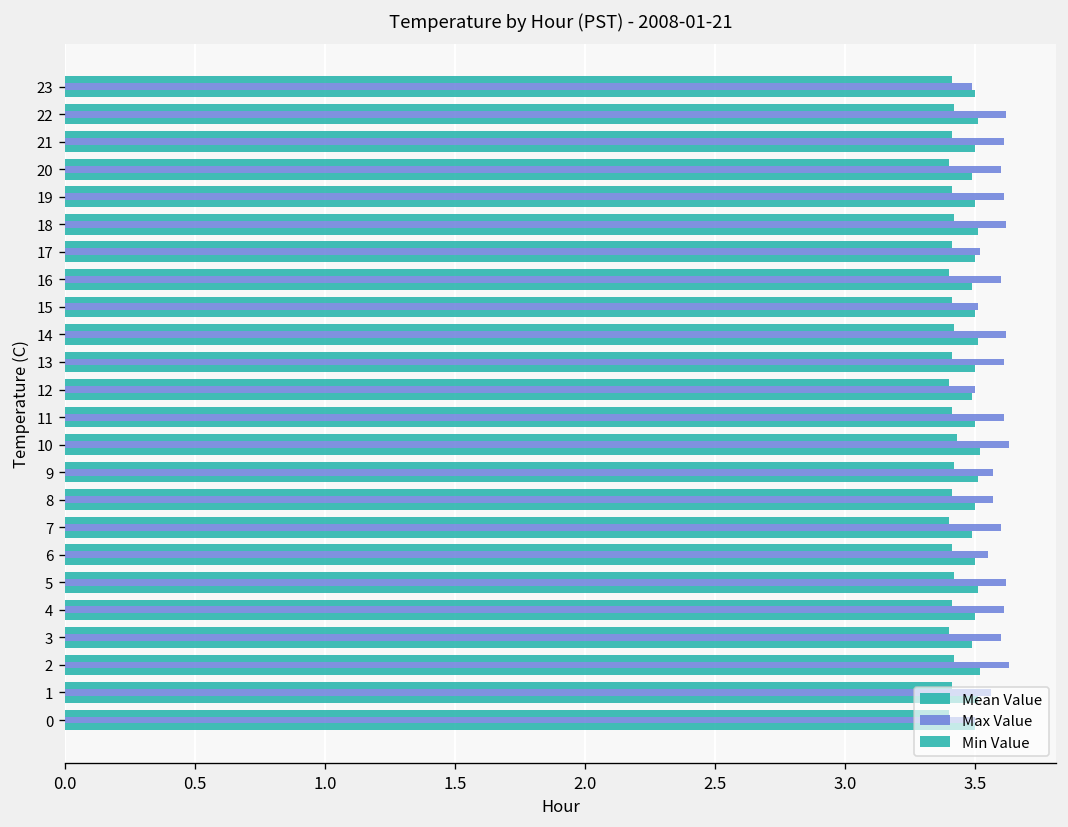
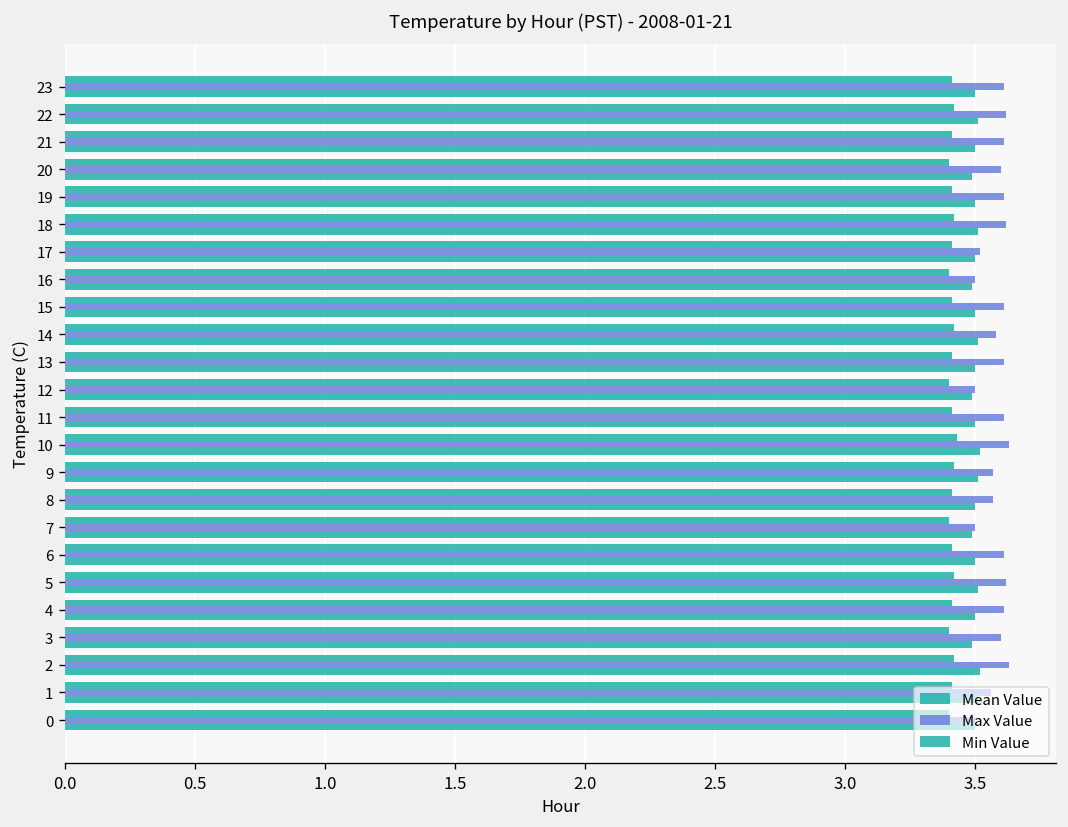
  {
    "Max Value": {
-     "23": 3.49,
+     "23": 3.61,
      "22": 3.62,
      "21": 3.61,
      "20": 3.60,
      "19": 3.61,
      "18": 3.62,
      "17": 3.52,
-     "16": 3.6,
-     "15": 3.51,
-     "14": 3.62,
+     "16": 3.5,
+     "15": 3.61,
+     "14": 3.58,
      "13": 3.61,
      "12": 3.50,
      "11": 3.61,
      "10": 3.63,
      "9": 3.57,
      "8": 3.57,
-     "7": 3.6,
-     "6": 3.55,
+     "7": 3.5,
+     "6": 3.61,
      "5": 3.62,
      "4": 3.61,
      "3": 3.60,
      "2": 3.63
    }
  }
